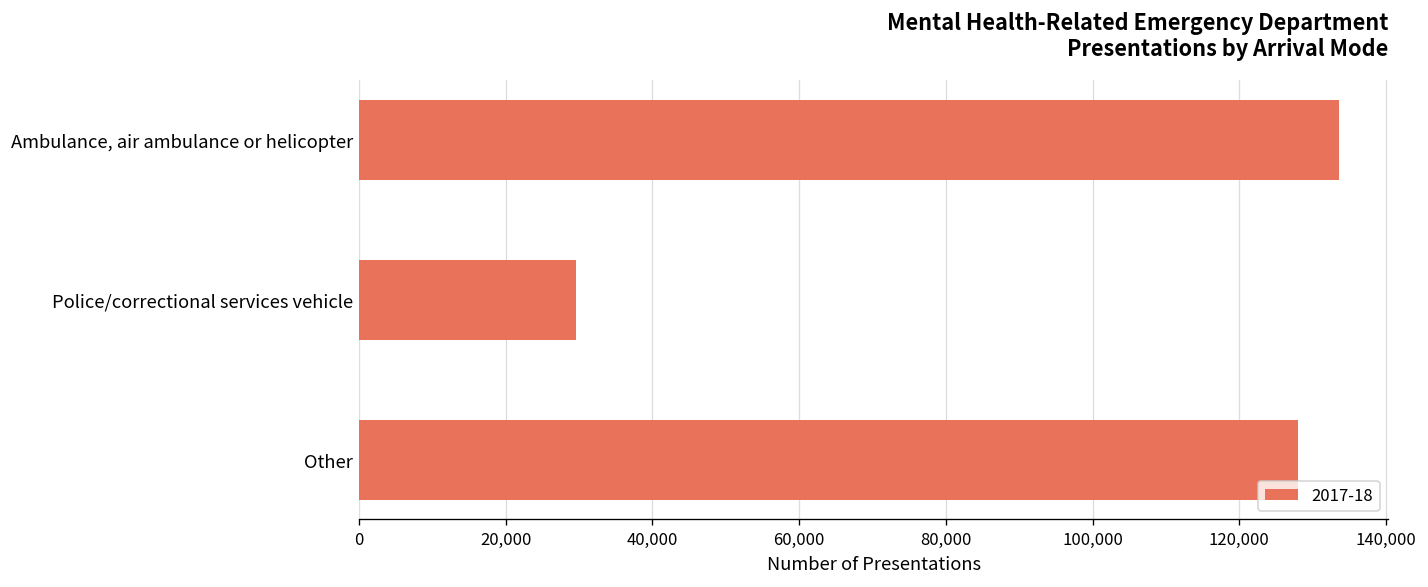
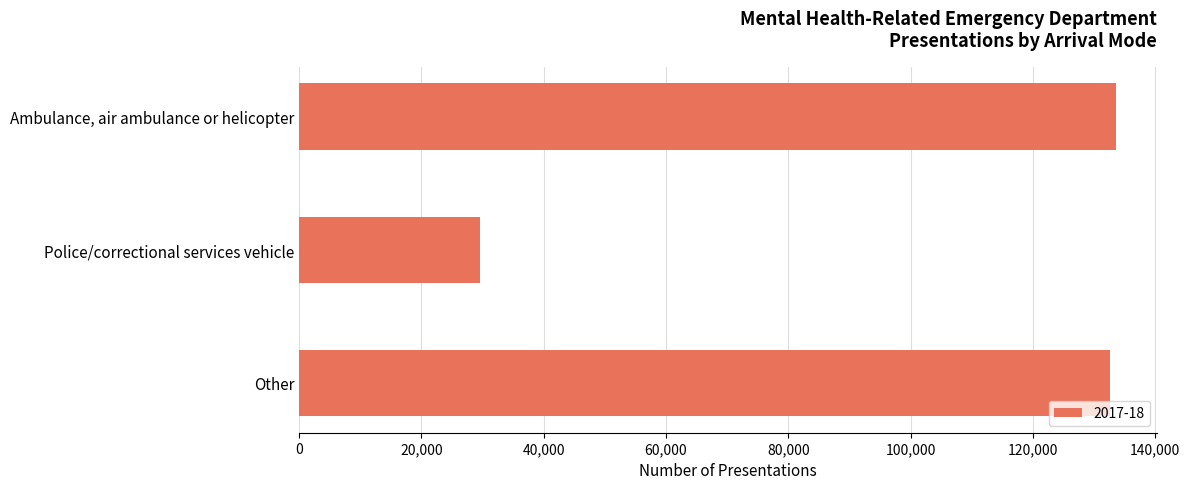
  {
    "Ambulance, air ambulance or helicopter": "134,000",
    "Police/correctional services vehicle": "30,000",
-   "Other": "128,000"
+   "Other": "133,000"
  }
